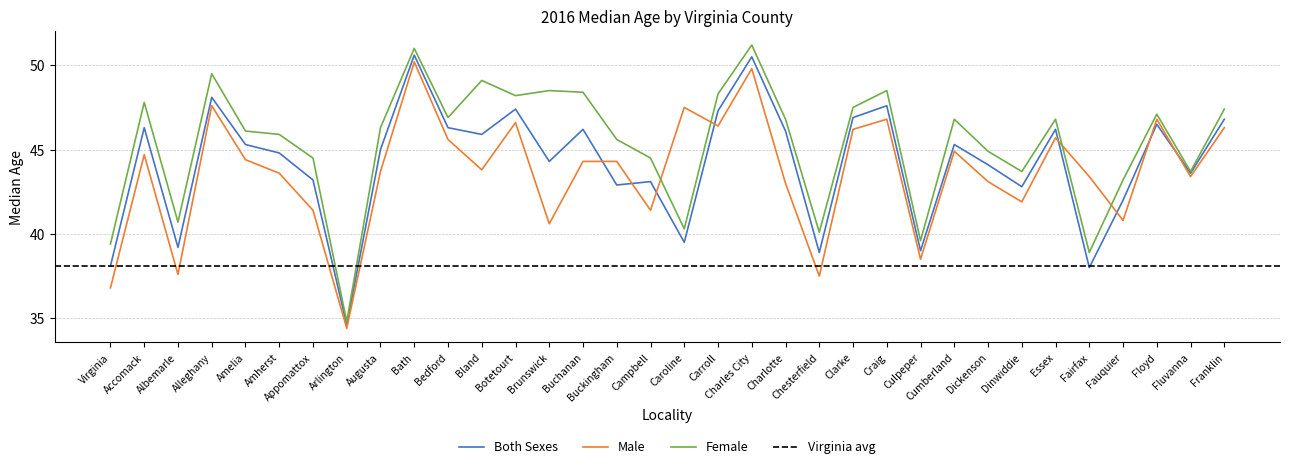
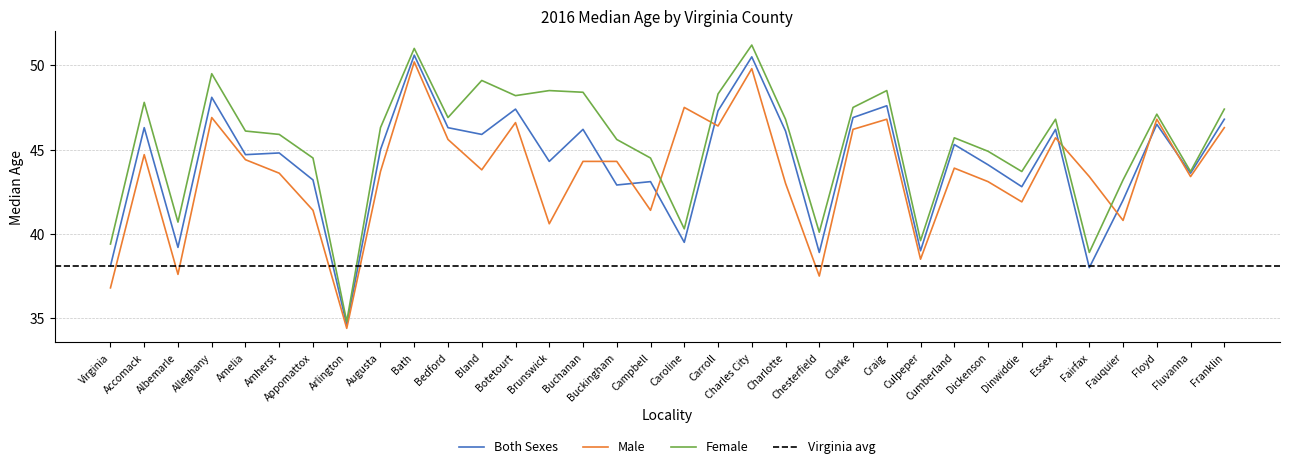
  {
    "Both Sexes": {
      "Virginia": 38.1,
      "Accomack": 46.3,
      "Albemarle": 39.2,
      "Alleghany": 48.1,
-     "Amelia": 45.3,
+     "Amelia": 44.7,
      "Amherst": 44.8,
      "Appomattox": 43.2,
      "Arlington": 34.6,
      "Augusta": 45.0,
      "Bath": 50.6,
      "Bedford": 46.3,
      "Bland": 45.9,
      "Botetourt": 47.4,
      "Brunswick": 44.3,
      "Buchanan": 46.2,
      "Buckingham": 42.9,
      "Campbell": 43.1,
      "Caroline": 39.5,
      "Carroll": 47.3,
      "Charles City": 50.5,
      "Charlotte": 46.1,
      "Chesterfield": 38.9,
      "Clarke": 46.9,
      "Craig": 47.6,
      "Culpeper": 39.0,
      "Cumberland": 45.3,
      "Dickenson": 44.1,
      "Dinwiddie": 42.8,
      "Essex": 46.2,
      "Fairfax": 38.0,
      "Fauquier": 42.0,
      "Floyd": 46.5,
      "Franklin": 46.8
    },
    "Male": {
      "Virginia": 36.8,
      "Accomack": 44.7,
      "Albemarle": 37.6,
-     "Alleghany": 47.6,
+     "Alleghany": 46.9,
      "Amelia": 44.4,
      "Amherst": 43.6,
      "Appomattox": 41.4,
      "Arlington": 34.4,
      "Augusta": 43.7,
      "Bath": 50.2,
      "Bedford": 45.6,
      "Bland": 43.8,
      "Botetourt": 46.6,
      "Brunswick": 40.6,
      "Buchanan": 44.3,
      "Buckingham": 44.3,
      "Campbell": 41.4,
      "Caroline": 47.5,
      "Carroll": 46.4,
      "Charles City": 49.8,
      "Charlotte": 43.0,
      "Chesterfield": 37.5,
      "Clarke": 46.2,
      "Craig": 46.8,
      "Culpeper": 38.5,
-     "Cumberland": 44.9,
+     "Cumberland": 43.9,
      "Dickenson": 43.1,
      "Dinwiddie": 41.9,
      "Essex": 45.7,
      "Fairfax": 43.4,
      "Fauquier": 40.8,
      "Floyd": 46.8,
      "Fluvanna": 43.4,
      "Franklin": 46.3
    },
    "Female": {
      "Virginia": 39.4,
      "Accomack": 47.8,
      "Albemarle": 40.7,
      "Alleghany": 49.5,
      "Amelia": 46.1,
      "Amherst": 45.9,
      "Appomattox": 44.5,
      "Arlington": 34.8,
      "Augusta": 46.3,
      "Bath": 51.0,
      "Bedford": 46.9,
      "Bland": 49.1,
      "Botetourt": 48.2,
      "Brunswick": 48.5,
      "Buchanan": 48.4,
      "Buckingham": 45.6,
      "Campbell": 44.5,
      "Caroline": 40.3,
      "Carroll": 48.3,
      "Charles City": 51.2,
      "Charlotte": 46.8,
      "Chesterfield": 40.1,
      "Clarke": 47.5,
      "Craig": 48.5,
      "Culpeper": 39.6,
-     "Cumberland": 46.8,
+     "Cumberland": 45.7,
      "Dickenson": 44.9,
      "Dinwiddie": 43.7,
      "Essex": 46.8,
      "Fairfax": 38.9,
      "Fauquier": 43.2,
      "Floyd": 47.1,
      "Franklin": 47.4
    }
  }
